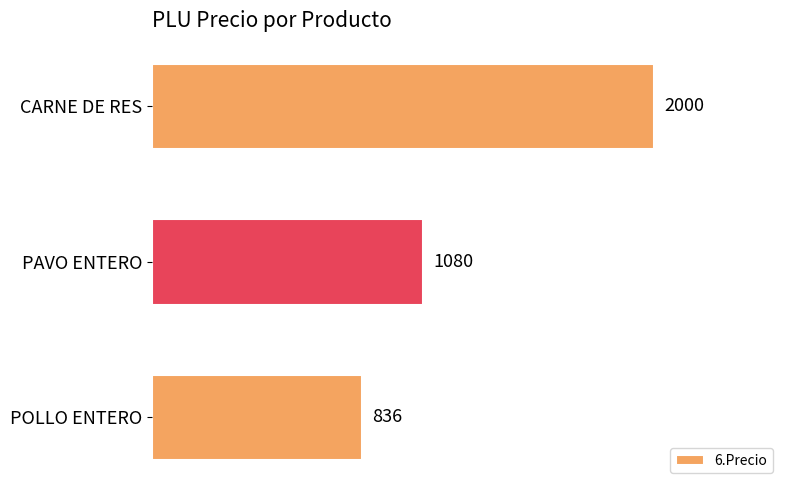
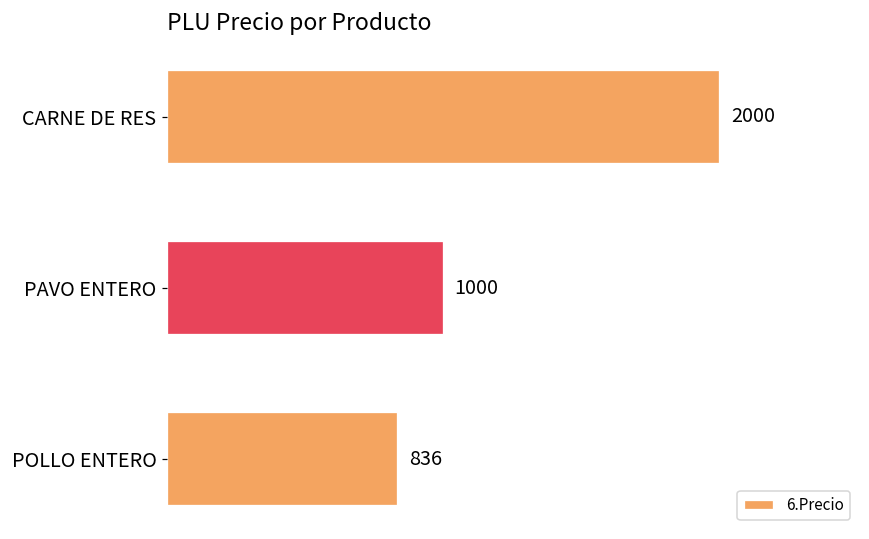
  {
    "CARNE DE RES": 2000,
-   "PAVO ENTERO": 1080,
+   "PAVO ENTERO": 1000,
    "POLLO ENTERO": 836
  }
